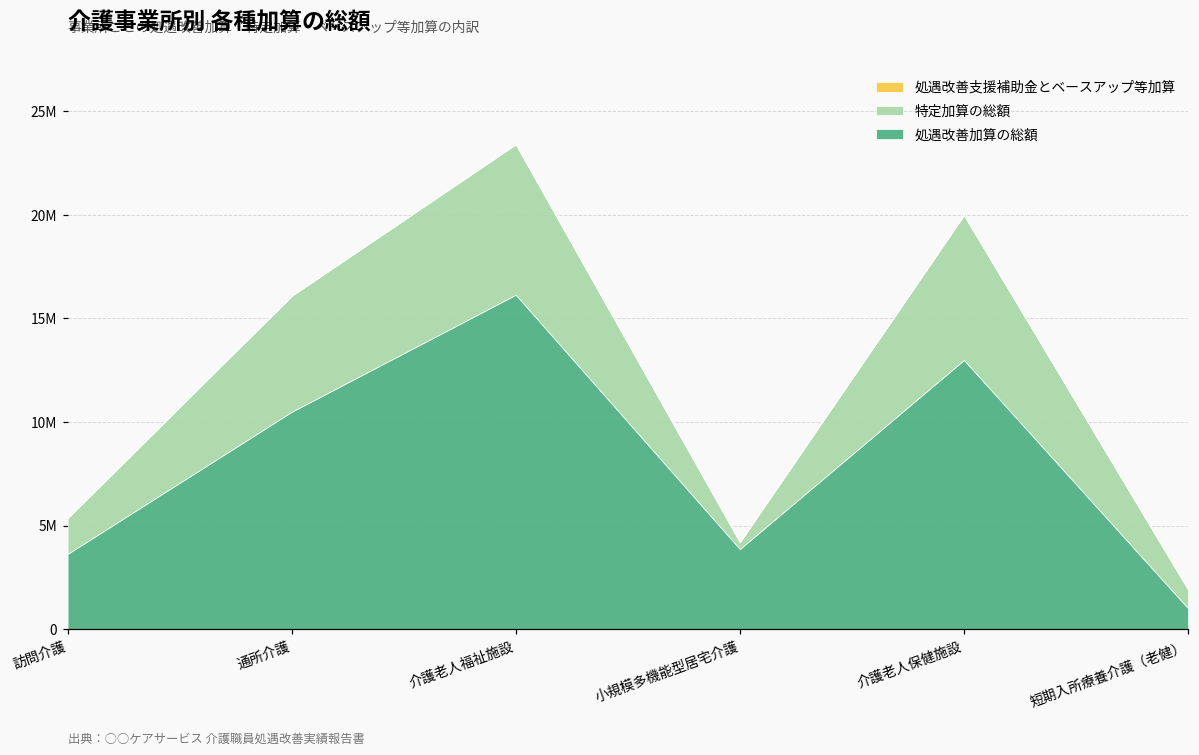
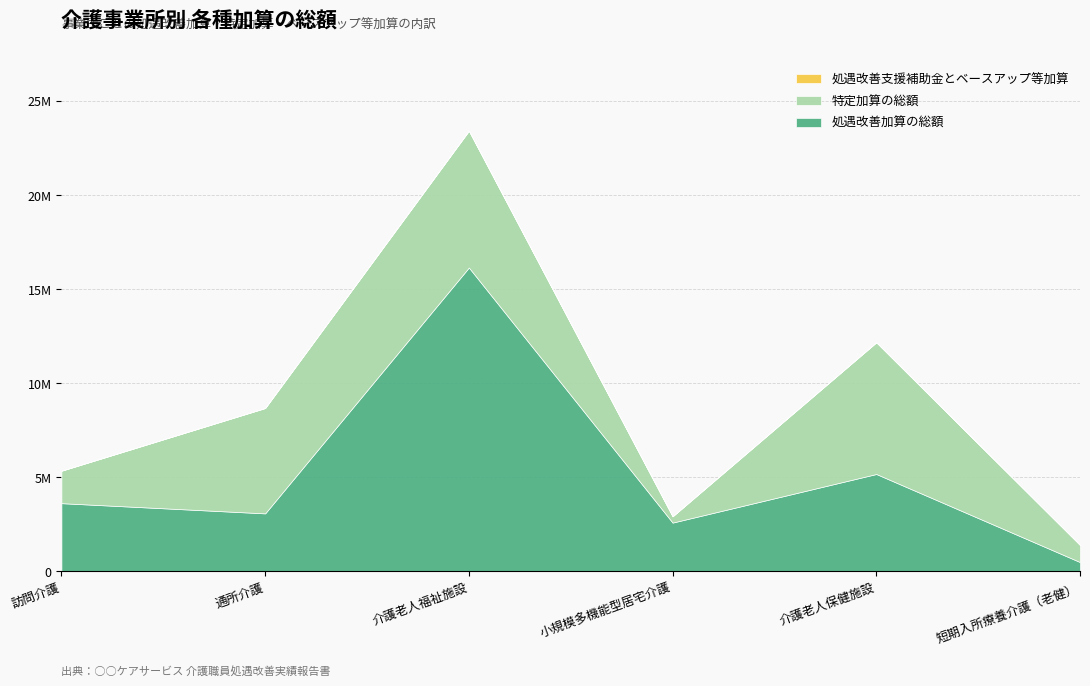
  {
    "処遇改善加算の総額": {
      "訪問介護": 3600000,
-     "通所介護": 10500000,
+     "通所介護": 3100000,
      "介護老人福祉施設": 16100000,
-     "小規模多機能型居宅介護": 3900000,
-     "介護老人保健施設": 13000000,
-     "短期入所療養介護（老健）": 1000000
+     "小規模多機能型居宅介護": 2600000,
+     "介護老人保健施設": 5200000,
+     "短期入所療養介護（老健）": 500000
    }
  }
